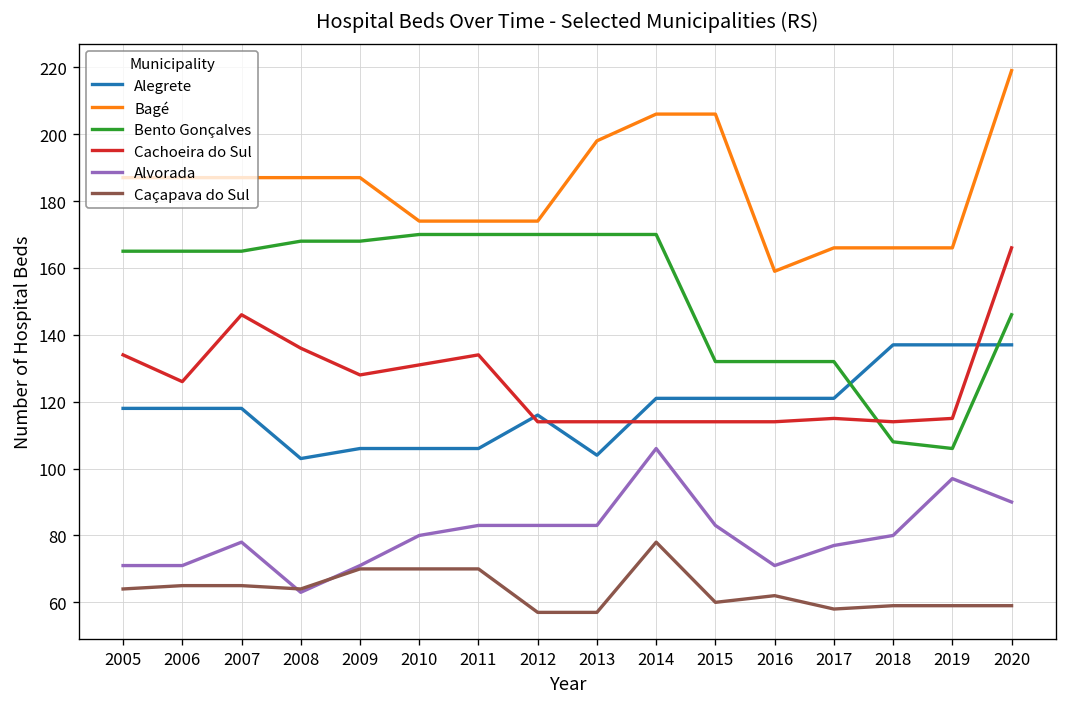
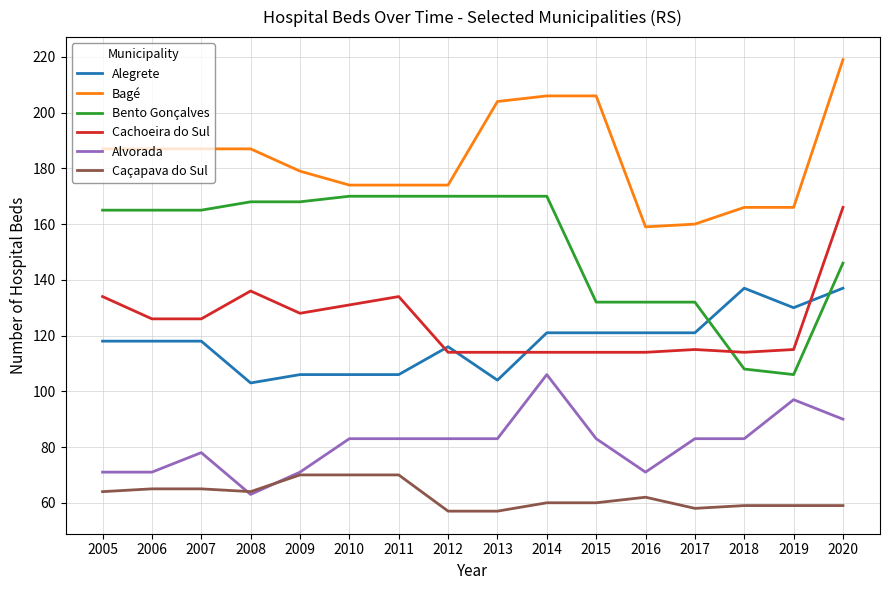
  {
    "Alegrete": {
      "2005": 118,
      "2006": 118,
      "2007": 118,
      "2008": 103,
      "2009": 106,
      "2010": 106,
      "2011": 106,
      "2012": 116,
      "2013": 104,
      "2014": 121,
      "2015": 121,
      "2016": 121,
      "2017": 121,
      "2018": 137,
-     "2019": 137,
+     "2019": 130,
      "2020": 137
    },
    "Bagé": {
      "2008": 187,
-     "2009": 187,
+     "2009": 179,
      "2010": 174,
      "2011": 174,
      "2012": 174,
-     "2013": 198,
+     "2013": 204,
      "2014": 206,
      "2015": 206,
      "2016": 159,
-     "2017": 166,
+     "2017": 160,
      "2018": 166,
      "2019": 166,
      "2020": 219
    },
    "Bento Gonçalves": {
      "2005": 165,
      "2006": 165,
      "2007": 165,
      "2008": 168,
      "2009": 168,
      "2010": 170,
      "2011": 170,
      "2012": 170,
      "2013": 170,
      "2014": 170,
      "2015": 132,
      "2016": 132,
      "2017": 132,
      "2018": 108,
      "2019": 106,
      "2020": 146
    },
    "Cachoeira do Sul": {
      "2005": 134,
      "2006": 126,
-     "2007": 146,
+     "2007": 126,
      "2008": 136,
      "2009": 128,
      "2010": 131,
      "2011": 134,
      "2012": 114,
      "2013": 114,
      "2014": 114,
      "2015": 114,
      "2016": 114,
      "2017": 115,
      "2018": 114,
      "2019": 115,
      "2020": 166
    },
    "Alvorada": {
      "2005": 71,
      "2006": 71,
      "2007": 78,
      "2008": 63,
      "2009": 71,
-     "2010": 80,
+     "2010": 83,
      "2011": 83,
      "2012": 83,
      "2013": 83,
      "2014": 106,
      "2015": 83,
      "2016": 71,
-     "2017": 77,
-     "2018": 80,
+     "2017": 83,
+     "2018": 83,
      "2019": 97,
      "2020": 90
    },
    "Caçapava do Sul": {
      "2005": 64,
      "2006": 65,
      "2007": 65,
      "2008": 64,
      "2009": 70,
      "2010": 70,
      "2011": 70,
      "2012": 57,
      "2013": 57,
-     "2014": 78,
+     "2014": 60,
      "2015": 60,
      "2016": 62,
      "2017": 58,
      "2018": 59,
      "2019": 59,
      "2020": 59
    }
  }
